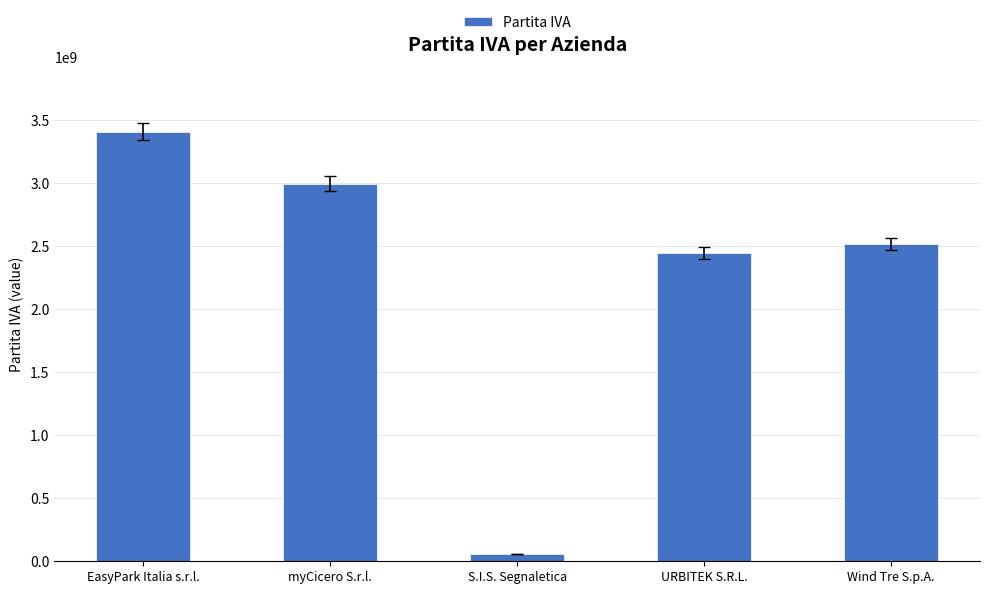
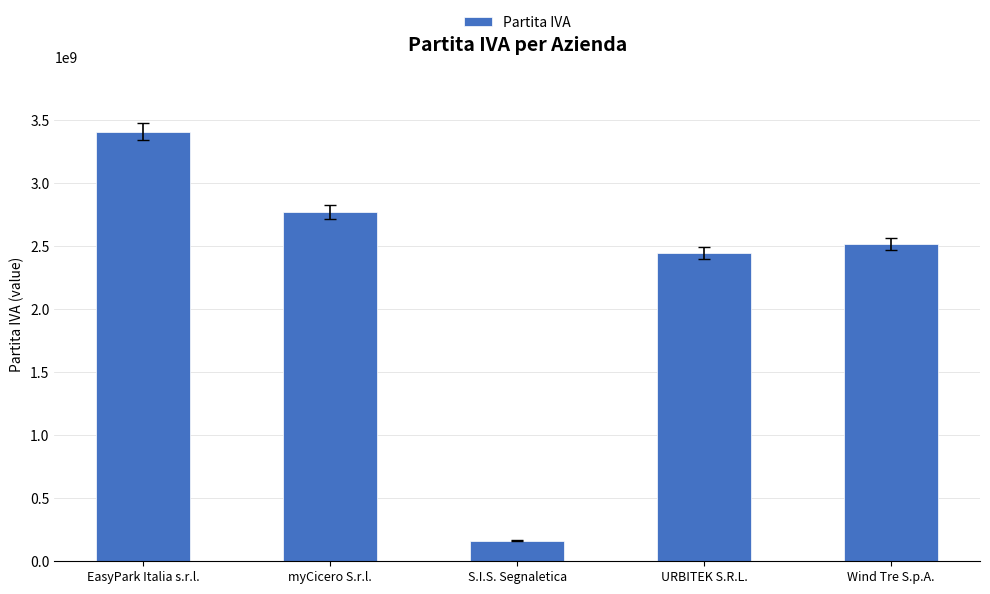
  {
    "Partita IVA": {
      "EasyPark Italia s.r.l.": 3410000000,
-     "myCicero S.r.l.": 3000000000,
-     "S.I.S. Segnaletica": 60000000,
+     "myCicero S.r.l.": 2770000000,
+     "S.I.S. Segnaletica": 160000000,
      "URBITEK S.R.L.": 2450000000,
      "Wind Tre S.p.A.": 2520000000
    }
  }
